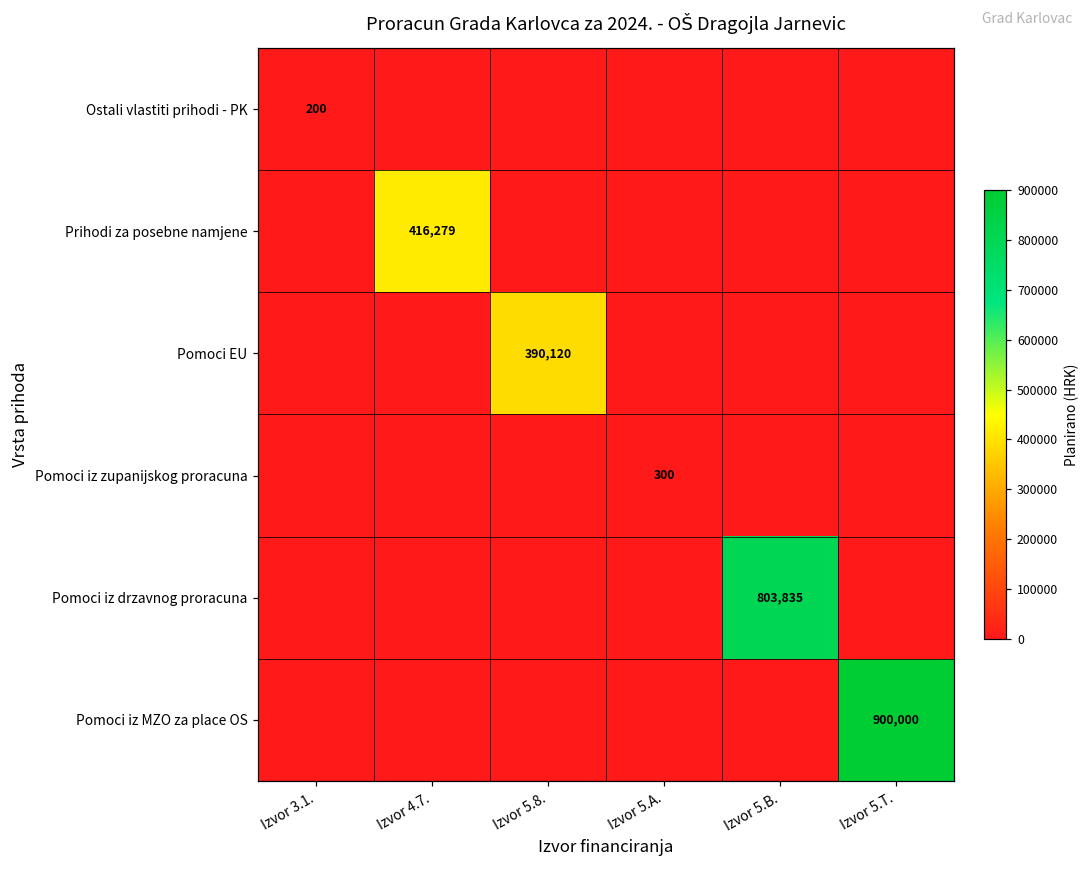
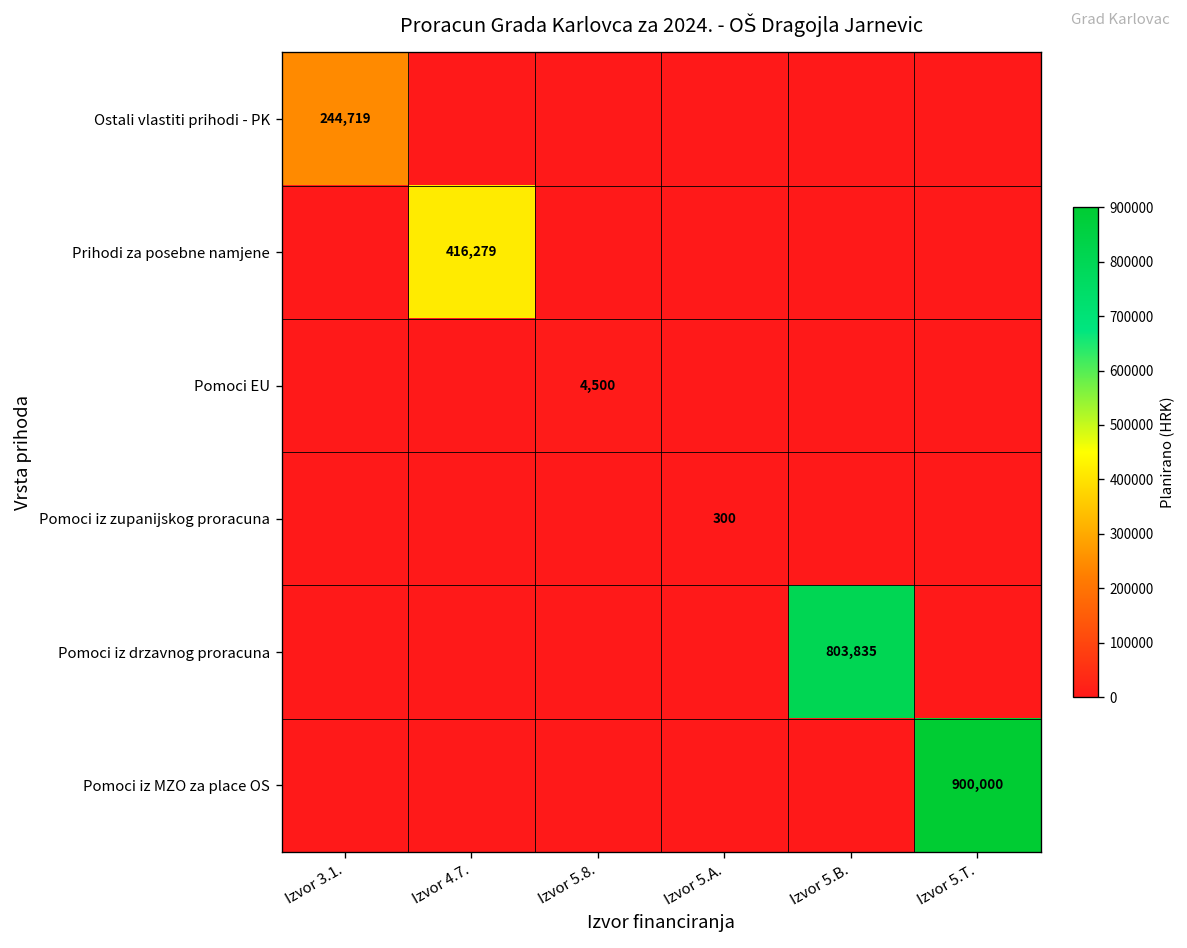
  {
    "Ostali vlastiti prihodi - PK": {
-     "Izvor 3.1.": "200"
+     "Izvor 3.1.": "244,719"
    },
    "Prihodi za posebne namjene": {
      "Izvor 4.7.": "416,279"
    },
    "Pomoci EU": {
-     "Izvor 5.8.": "390,120"
+     "Izvor 5.8.": "4,500"
    },
    "Pomoci iz zupanijskog proracuna": {
      "Izvor 5.A.": "300"
    },
    "Pomoci iz drzavnog proracuna": {
      "Izvor 5.B.": "803,835"
    },
    "Pomoci iz MZO za place OS": {
      "Izvor 5.T.": "900,000"
    }
  }
